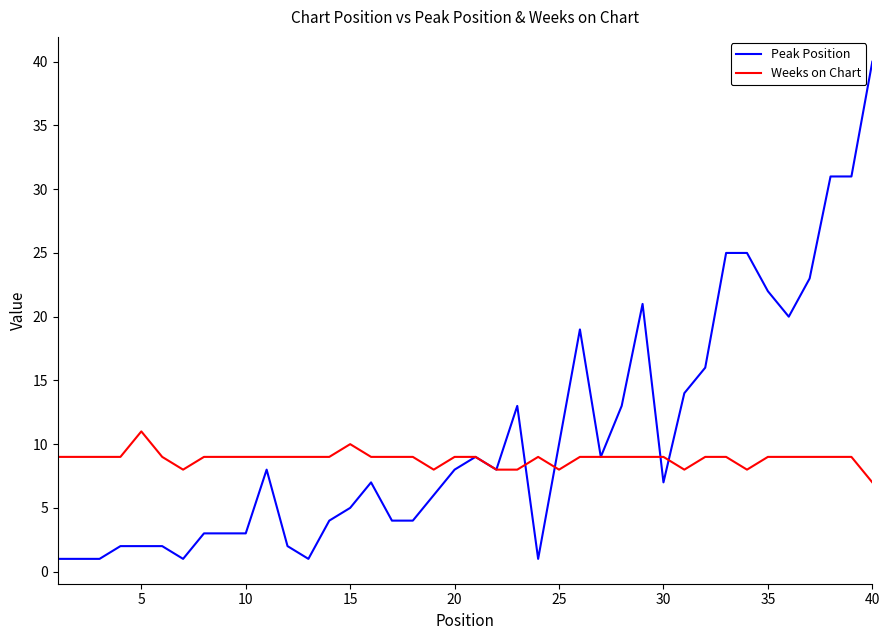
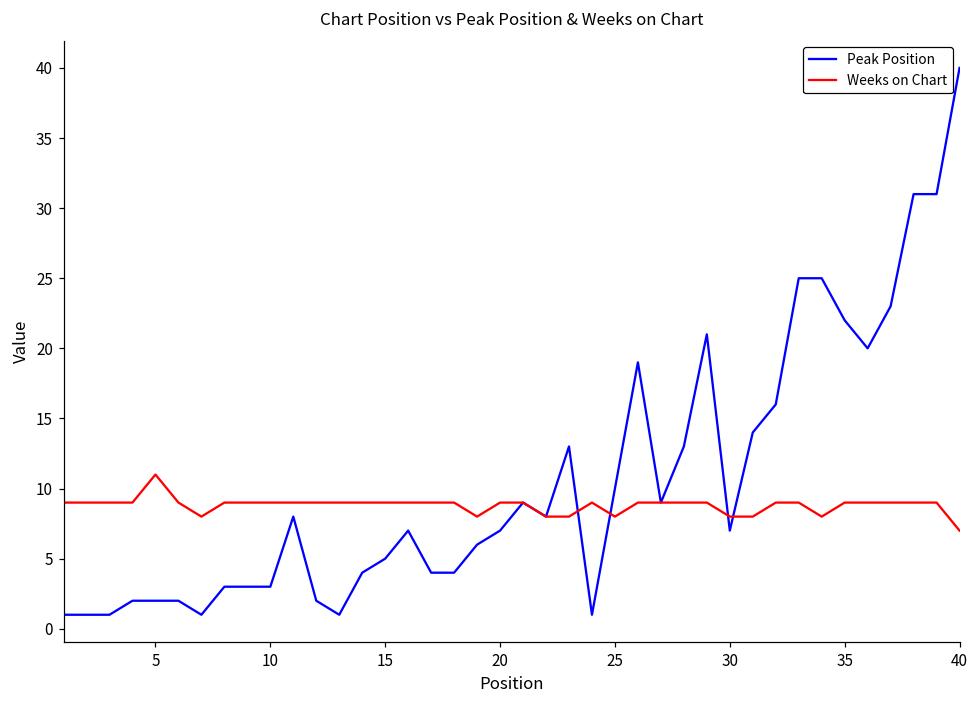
  {
    "Peak Position": {
      "5": 2,
      "10": 3,
      "15": 5,
-     "20": 8,
+     "20": 7,
      "25": 10,
      "30": 7,
      "35": 22,
      "40": 40
    },
    "Weeks on Chart": {
      "5": 11,
      "10": 9,
-     "15": 10,
+     "15": 9,
      "20": 9,
      "25": 8,
-     "30": 9,
+     "30": 8,
      "35": 9,
      "40": 7
    }
  }
